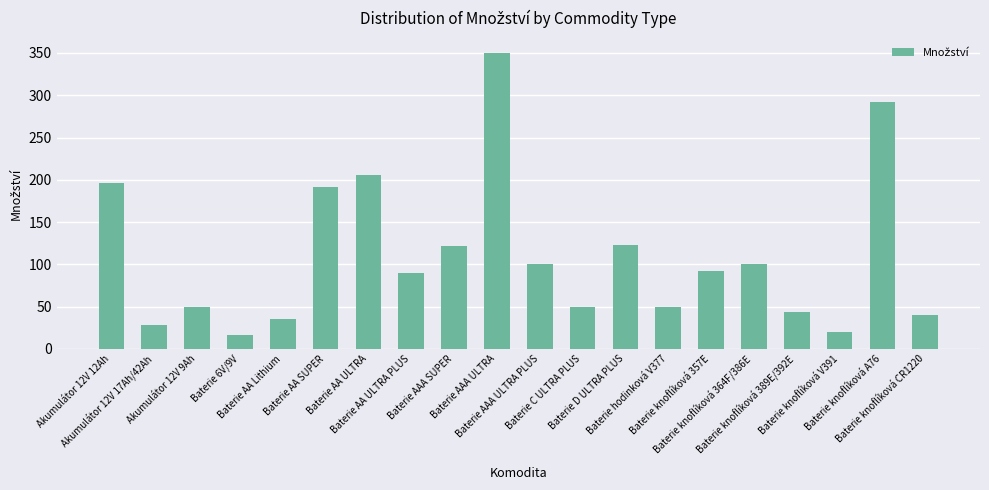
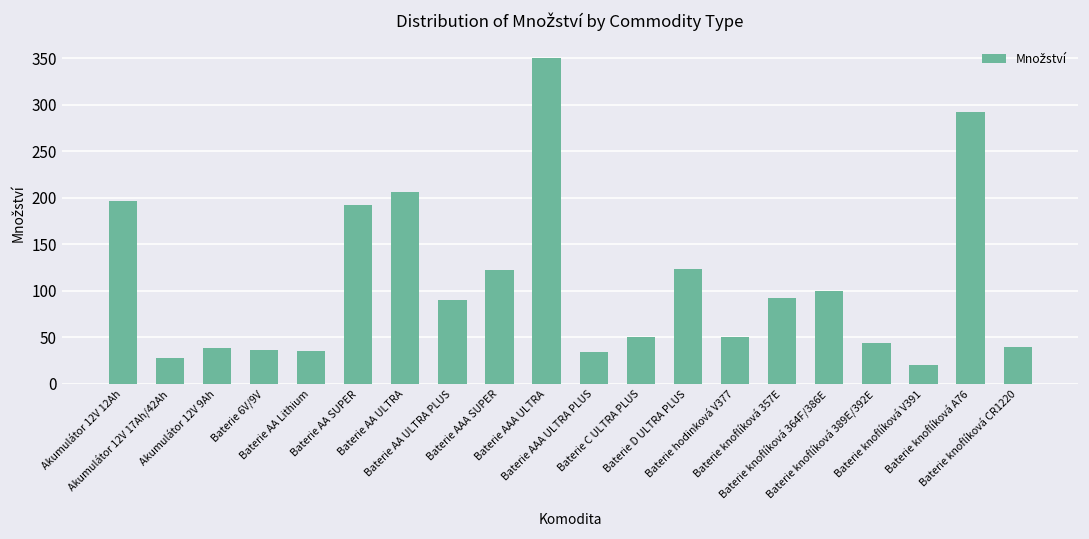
  {
    "Akumulátor 12V 12Ah": 200,
    "Akumulátor 12V 17Ah/42Ah": 30,
-   "Akumulátor 12V 9Ah": 50,
-   "Baterie 6V/9V": 20,
+   "Akumulátor 12V 9Ah": 40,
+   "Baterie 6V/9V": 40,
    "Baterie AA Lithium": 40,
    "Baterie AA SUPER": 190,
    "Baterie AA ULTRA": 210,
    "Baterie AA ULTRA PLUS": 90,
    "Baterie AAA SUPER": 120,
    "Baterie AAA ULTRA": 350,
-   "Baterie AAA ULTRA PLUS": 100,
+   "Baterie AAA ULTRA PLUS": 30,
    "Baterie C ULTRA PLUS": 50,
    "Baterie D ULTRA PLUS": 120,
    "Baterie hodinková V377": 50,
    "Baterie knoflíková 357E": 90,
    "Baterie knoflíková 364F/386E": 100,
    "Baterie knoflíková 389E/392E": 40,
    "Baterie knoflíková V391": 20,
    "Baterie knoflíková A76": 290,
    "Baterie knoflíková CR1220": 40
  }
